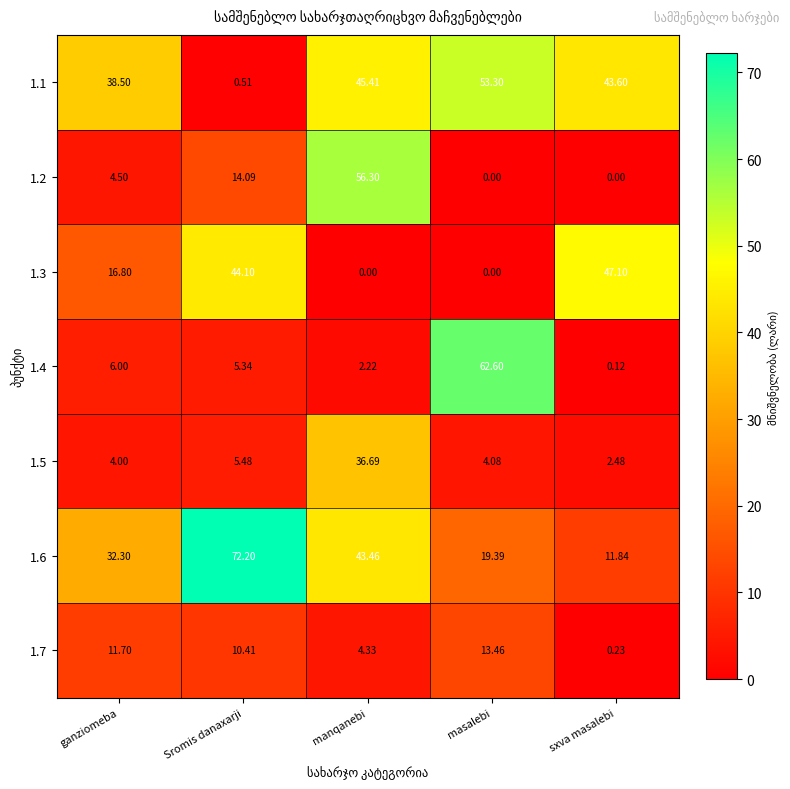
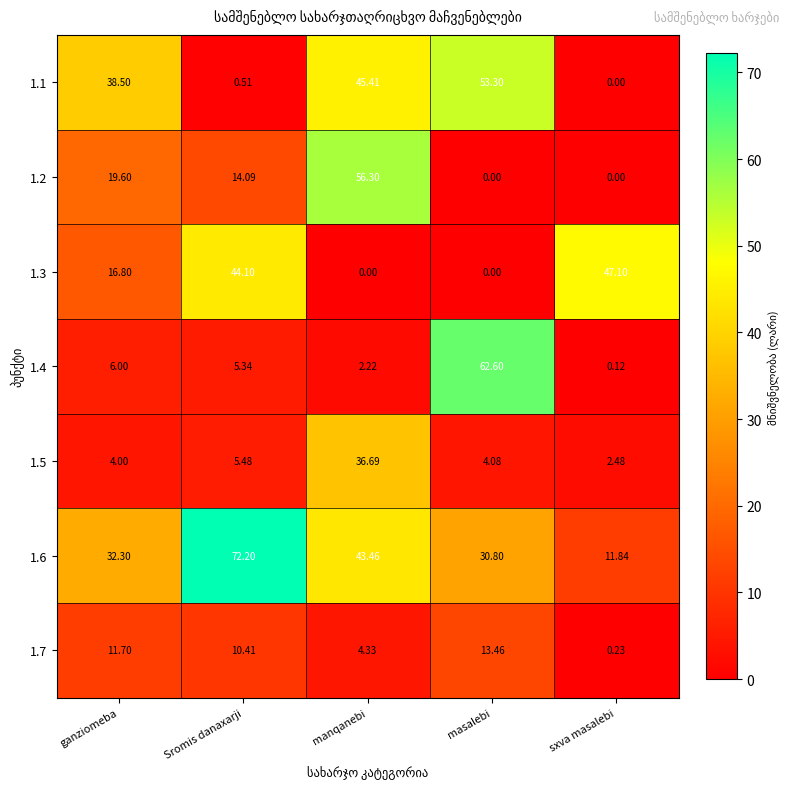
  {
    "1.1": {
      "ganziomeba": 38.50,
      "Sromis danaxarji": 0.51,
      "manqanebi": 45.41,
      "masalebi": 53.30,
-     "sxva masalebi": 43.60
+     "sxva masalebi": 0.00
    },
    "1.2": {
-     "ganziomeba": 4.50,
+     "ganziomeba": 19.60,
      "Sromis danaxarji": 14.09,
      "manqanebi": 56.30,
      "masalebi": 0.00,
      "sxva masalebi": 0.00
    },
    "1.3": {
      "ganziomeba": 16.80,
      "Sromis danaxarji": 44.10,
      "manqanebi": 0.00,
      "masalebi": 0.00,
      "sxva masalebi": 47.10
    },
    "1.4": {
      "ganziomeba": 6.00,
      "Sromis danaxarji": 5.34,
      "manqanebi": 2.22,
      "masalebi": 62.60,
      "sxva masalebi": 0.12
    },
    "1.5": {
      "ganziomeba": 4.00,
      "Sromis danaxarji": 5.48,
      "manqanebi": 36.69,
      "masalebi": 4.08,
      "sxva masalebi": 2.48
    },
    "1.6": {
      "ganziomeba": 32.30,
      "Sromis danaxarji": 72.20,
      "manqanebi": 43.46,
-     "masalebi": 19.39,
+     "masalebi": 30.80,
      "sxva masalebi": 11.84
    },
    "1.7": {
      "ganziomeba": 11.70,
      "Sromis danaxarji": 10.41,
      "manqanebi": 4.33,
      "masalebi": 13.46,
      "sxva masalebi": 0.23
    }
  }
